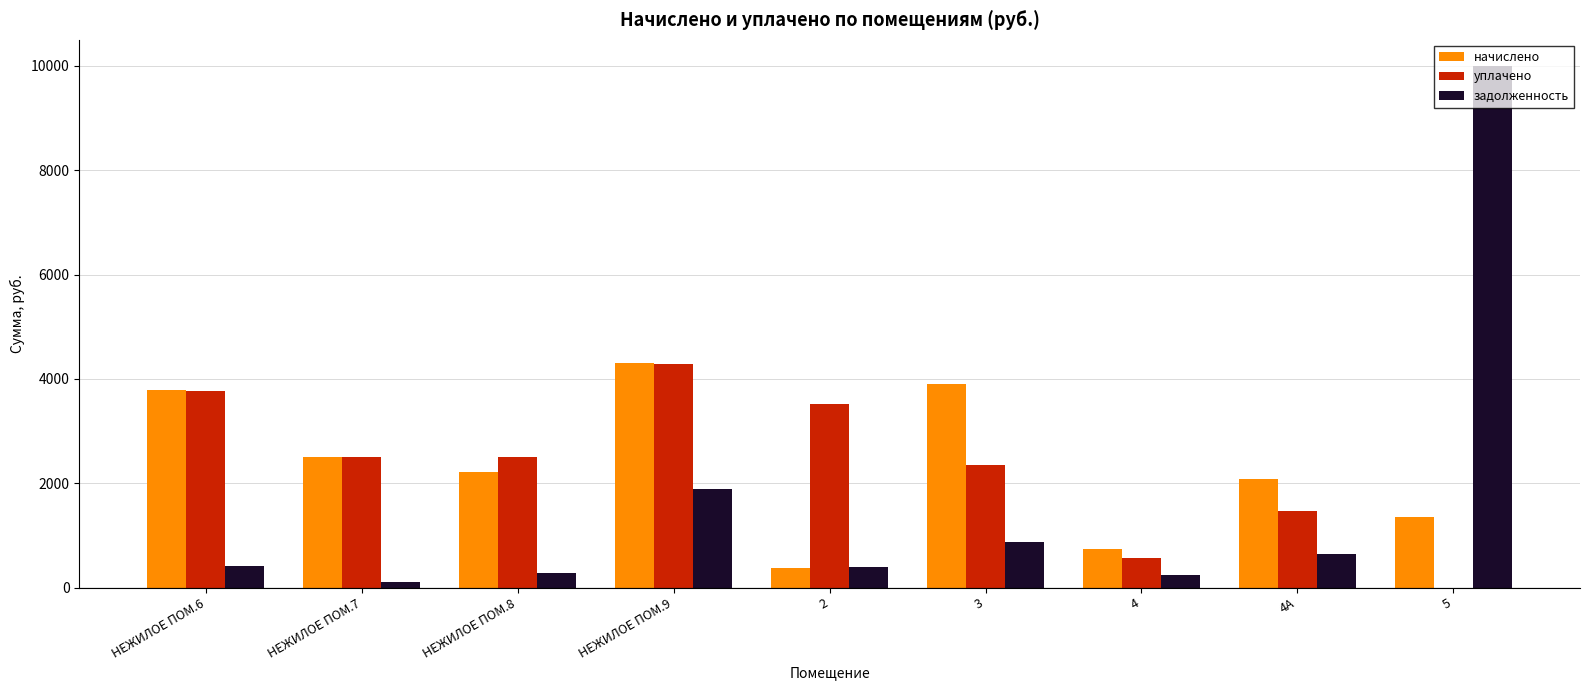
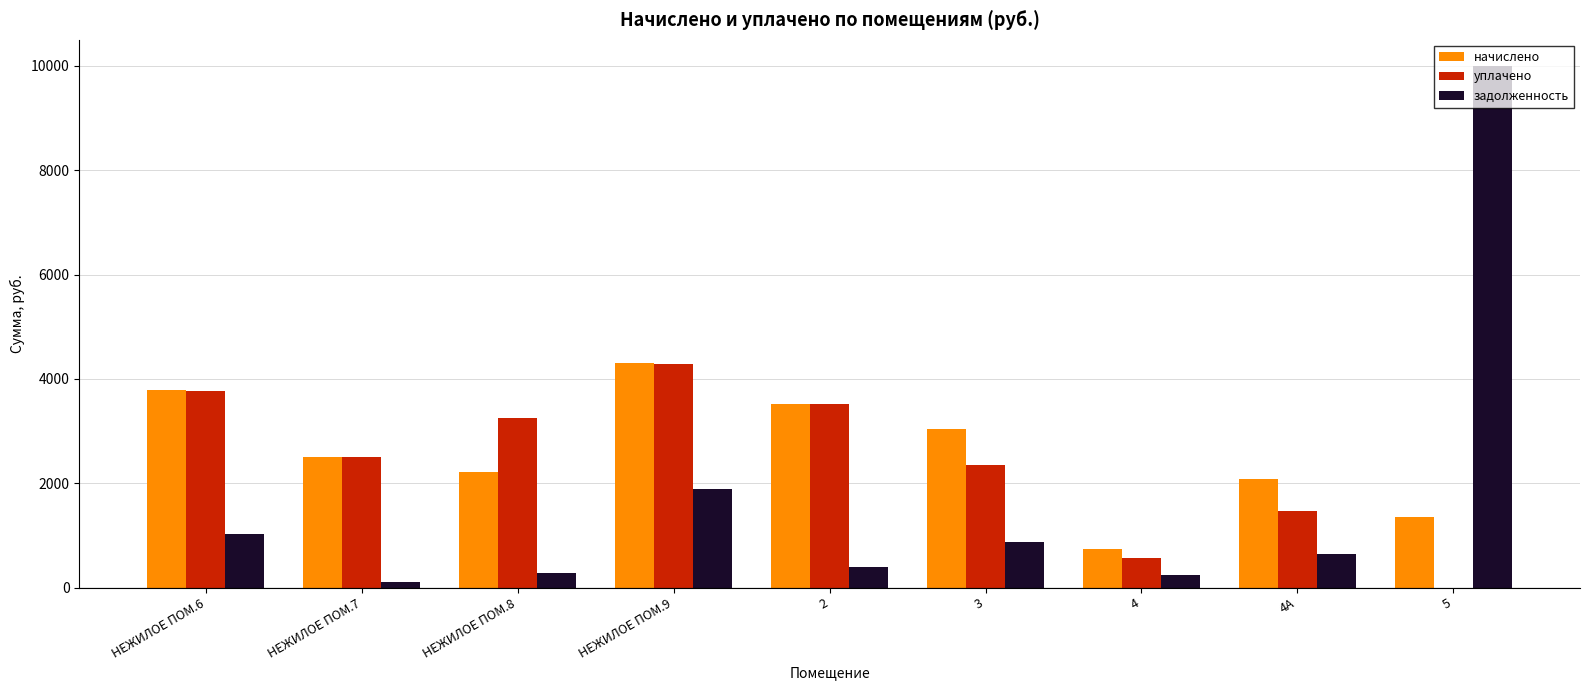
  {
    "начислено": {
      "НЕЖИЛОЕ ПОМ.6": 3800,
      "НЕЖИЛОЕ ПОМ.7": 2500,
      "НЕЖИЛОЕ ПОМ.8": 2200,
      "НЕЖИЛОЕ ПОМ.9": 4300,
-     "2": 400,
-     "3": 3900,
+     "2": 3500,
+     "3": 3000,
      "4": 700,
      "4А": 2100,
      "5": 1300
    },
    "уплачено": {
      "НЕЖИЛОЕ ПОМ.6": 3800,
      "НЕЖИЛОЕ ПОМ.7": 2500,
-     "НЕЖИЛОЕ ПОМ.8": 2500,
+     "НЕЖИЛОЕ ПОМ.8": 3200,
      "НЕЖИЛОЕ ПОМ.9": 4300,
      "2": 3500,
      "3": 2300,
      "4": 600,
      "4А": 1500,
      "5": 0
    },
    "задолженность": {
-     "НЕЖИЛОЕ ПОМ.6": 400,
+     "НЕЖИЛОЕ ПОМ.6": 1000,
      "НЕЖИЛОЕ ПОМ.7": 100,
      "НЕЖИЛОЕ ПОМ.8": 300,
      "НЕЖИЛОЕ ПОМ.9": 1900,
      "2": 400,
      "3": 900,
      "4": 300,
      "4А": 600
    }
  }
